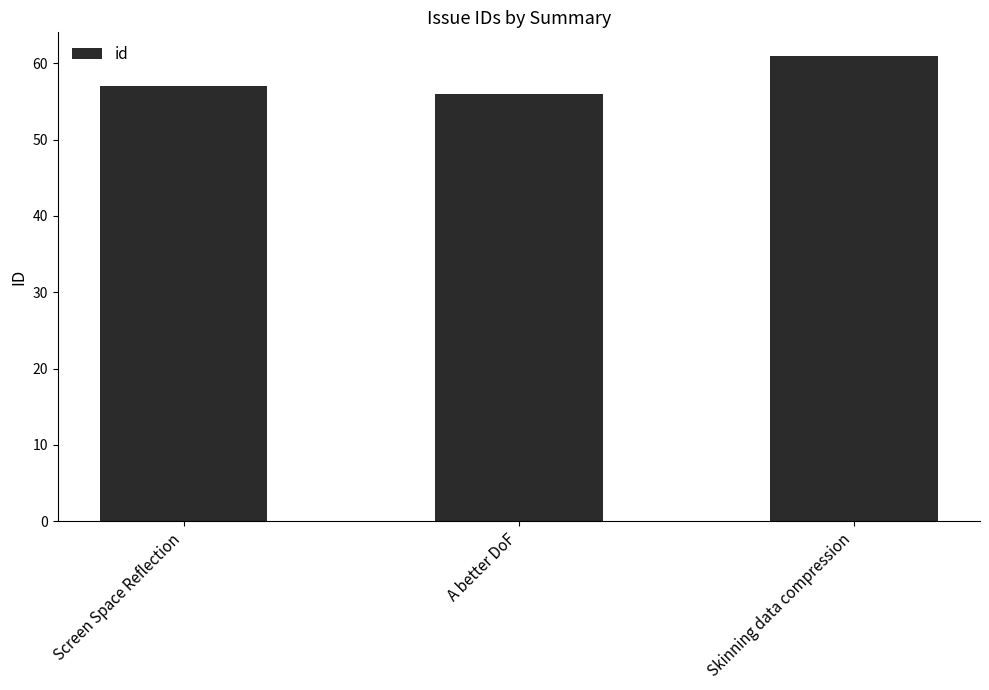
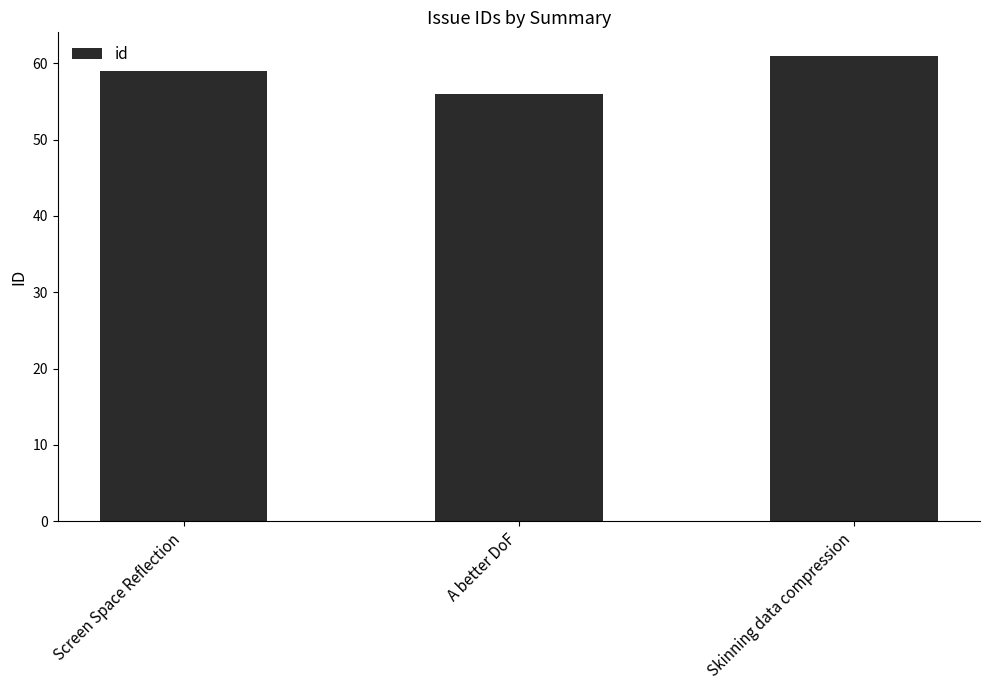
  {
-   "Screen Space Reflection": 57,
+   "Screen Space Reflection": 59,
    "A better DoF": 56,
    "Skinning data compression": 61
  }
